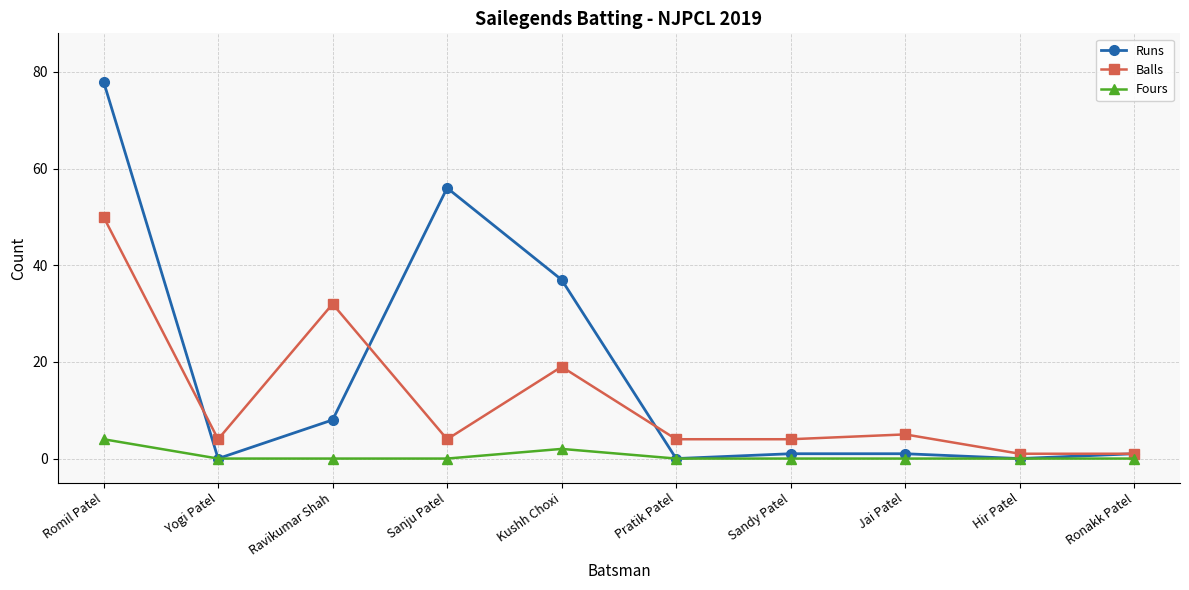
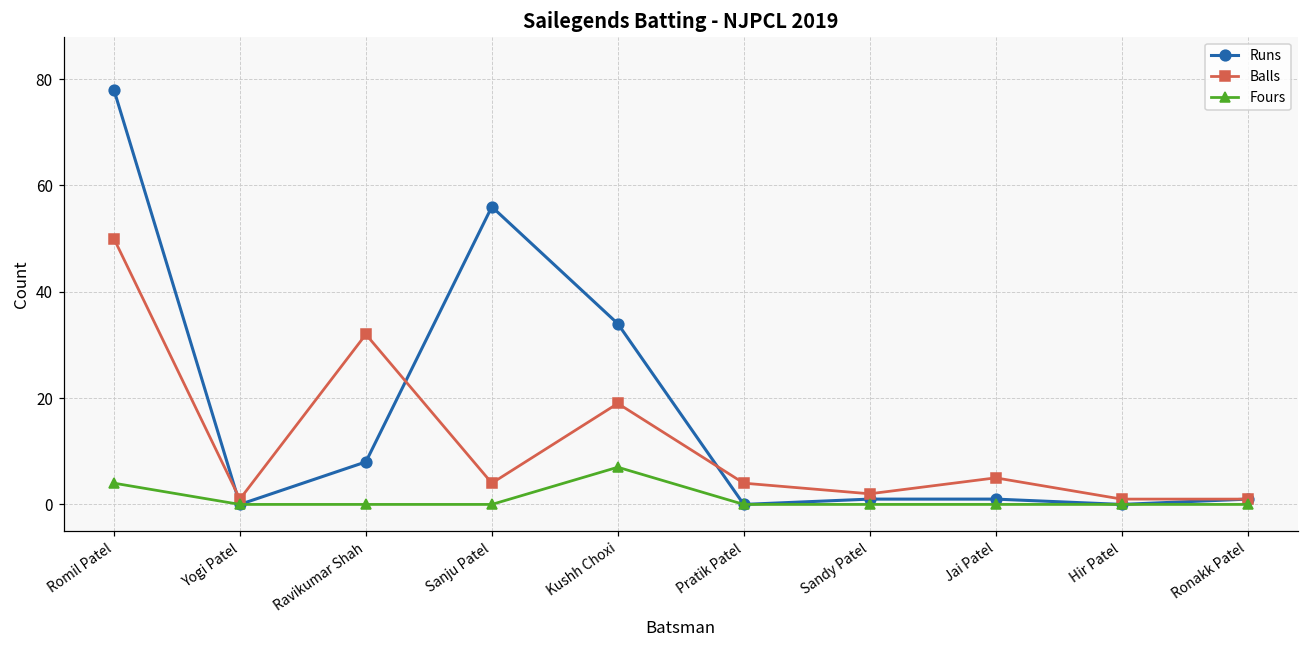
  {
    "Runs": {
      "Romil Patel": 78,
      "Ravikumar Shah": 8,
      "Sanju Patel": 56,
-     "Kushh Choxi": 37,
+     "Kushh Choxi": 34,
      "Sandy Patel": 1,
      "Jai Patel": 1
    },
    "Balls": {
      "Romil Patel": 50,
-     "Yogi Patel": 4,
+     "Yogi Patel": 1,
      "Ravikumar Shah": 32,
      "Sanju Patel": 4,
      "Kushh Choxi": 19,
      "Pratik Patel": 4,
-     "Sandy Patel": 4,
+     "Sandy Patel": 2,
      "Jai Patel": 5,
      "Hir Patel": 1
    },
    "Fours": {
      "Romil Patel": 4,
      "Ravikumar Shah": 0,
      "Sanju Patel": 0,
-     "Kushh Choxi": 2,
+     "Kushh Choxi": 7,
      "Sandy Patel": 0,
      "Jai Patel": 0,
      "Ronakk Patel": 0
    }
  }
